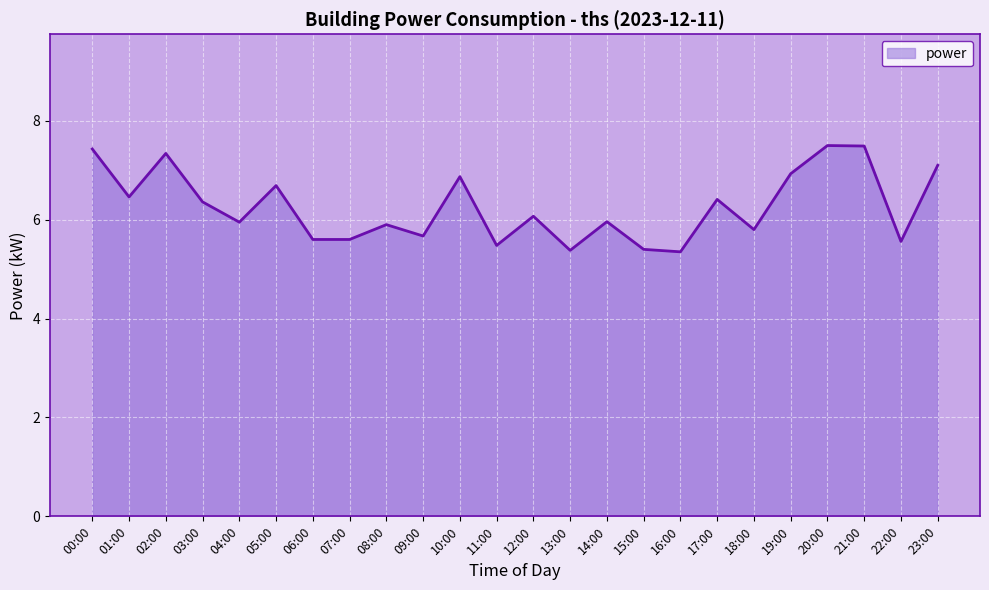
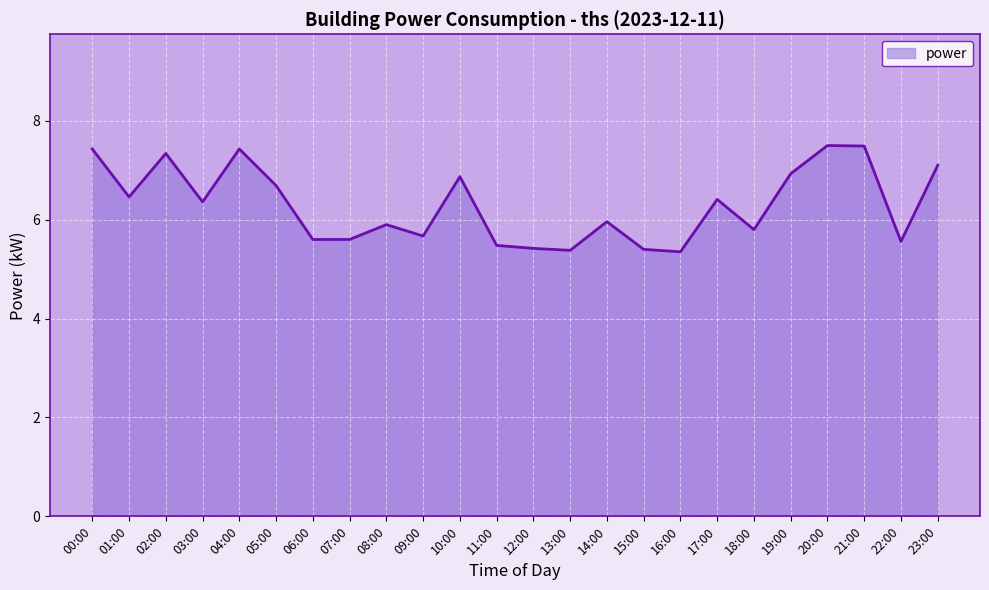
  {
    "00:00": 7.4,
    "01:00": 6.5,
    "02:00": 7.3,
    "03:00": 6.4,
-   "04:00": 6.0,
+   "04:00": 7.4,
    "05:00": 6.7,
    "06:00": 5.6,
    "07:00": 5.6,
    "08:00": 5.9,
    "09:00": 5.7,
    "10:00": 6.9,
    "11:00": 5.5,
-   "12:00": 6.1,
+   "12:00": 5.4,
    "13:00": 5.4,
    "14:00": 6.0,
    "15:00": 5.4,
    "16:00": 5.4,
    "17:00": 6.4,
    "18:00": 5.8,
    "19:00": 6.9,
    "20:00": 7.5,
    "21:00": 7.5,
    "22:00": 5.6,
    "23:00": 7.1
  }
